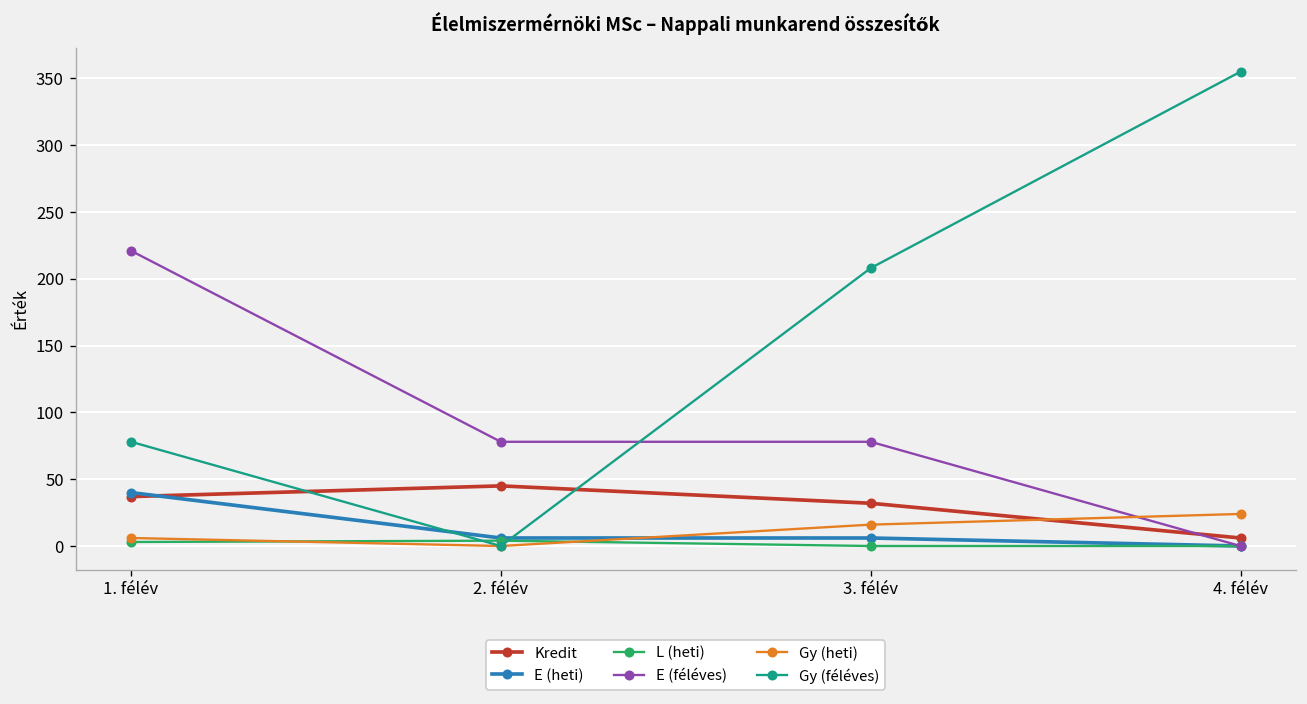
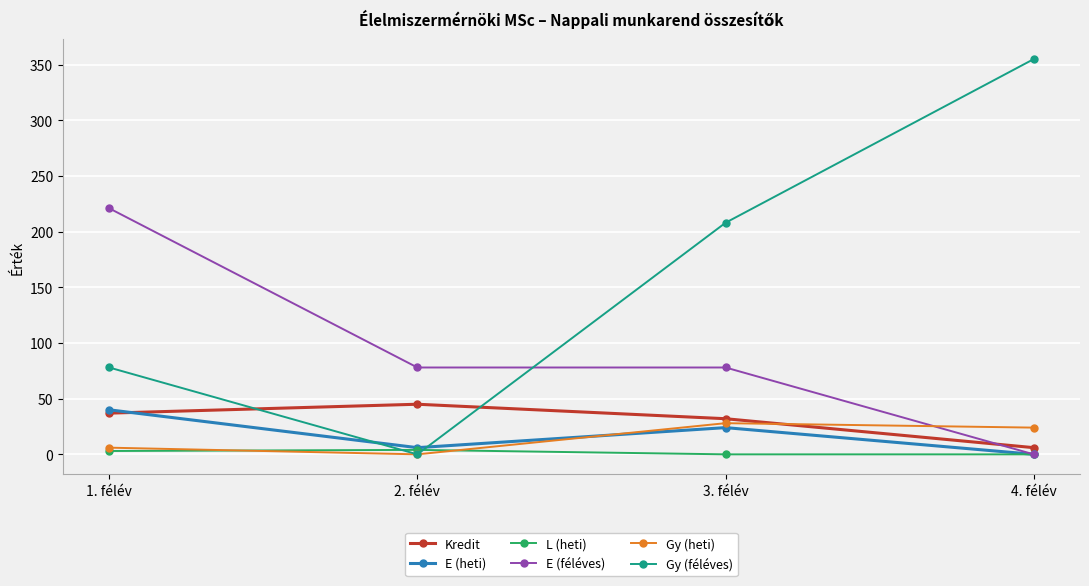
  {
    "Kredit": {
      "1. félév": 37,
      "2. félév": 45,
      "3. félév": 32,
      "4. félév": 6
    },
    "E (heti)": {
      "1. félév": 40,
-     "3. félév": 6
+     "3. félév": 24
    },
    "E (féléves)": {
      "1. félév": 221,
      "2. félév": 78,
      "3. félév": 78
    },
    "Gy (heti)": {
      "1. félév": 6,
-     "3. félév": 16,
+     "3. félév": 28,
      "4. félév": 24
    }
  }
